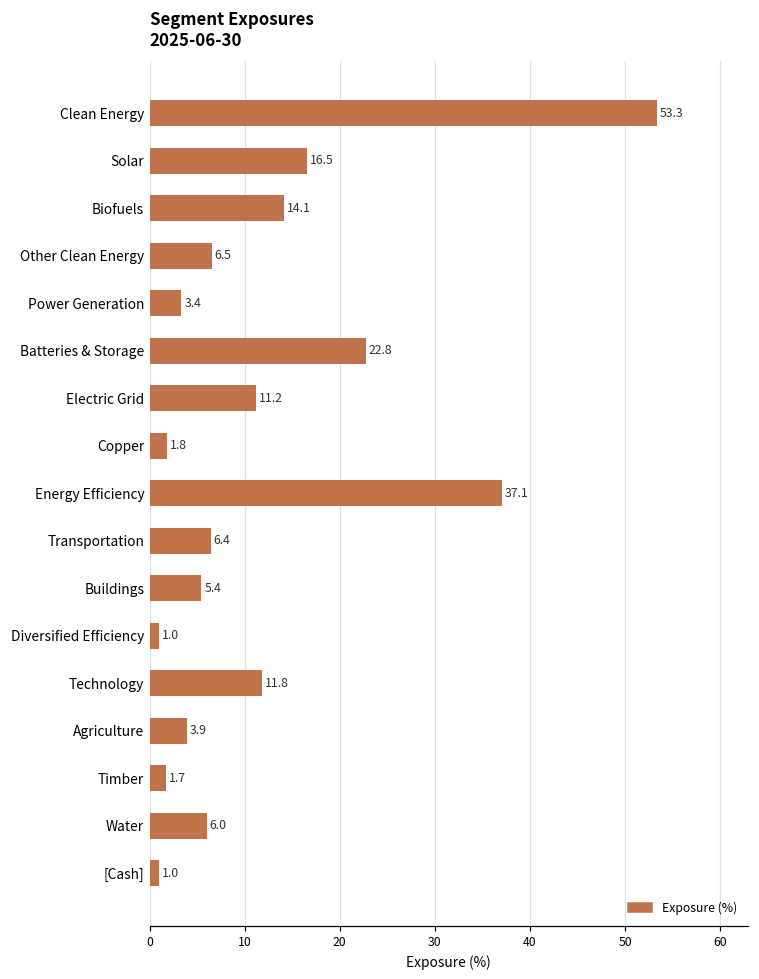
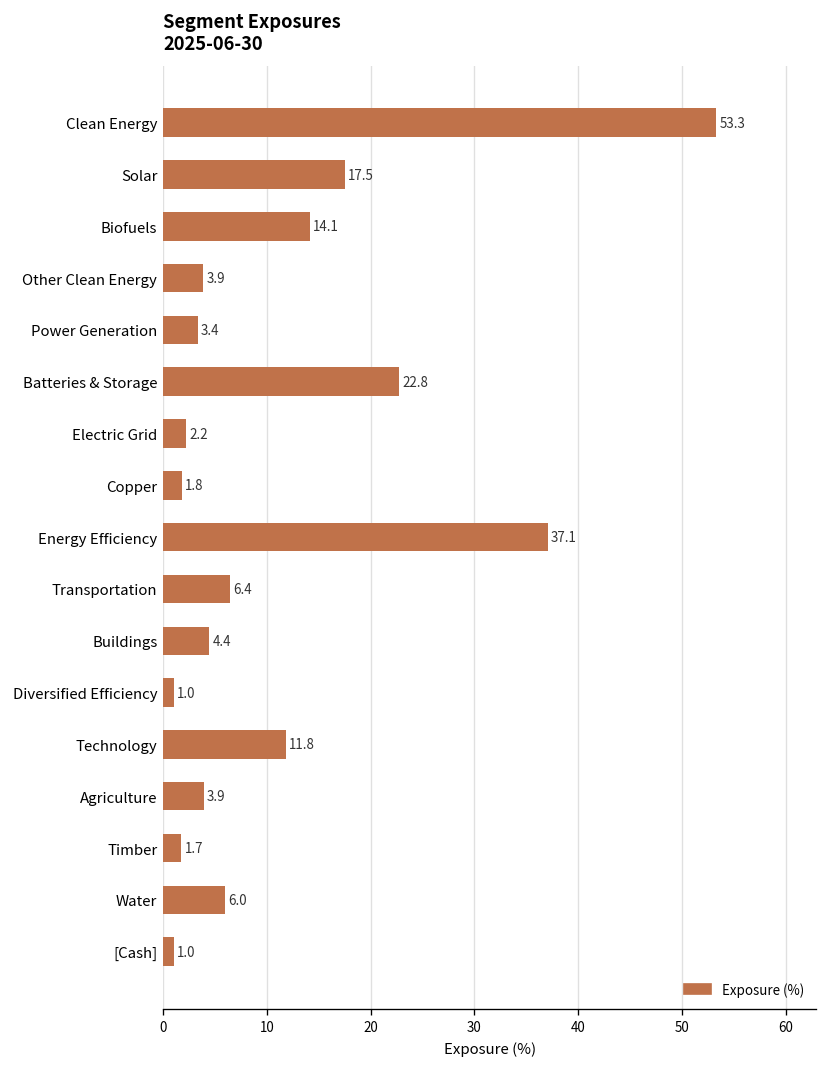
  {
    "Clean Energy": 53.3,
-   "Solar": 16.5,
+   "Solar": 17.5,
    "Biofuels": 14.1,
-   "Other Clean Energy": 6.5,
+   "Other Clean Energy": 3.9,
    "Power Generation": 3.4,
    "Batteries & Storage": 22.8,
-   "Electric Grid": 11.2,
+   "Electric Grid": 2.2,
    "Copper": 1.8,
    "Energy Efficiency": 37.1,
    "Transportation": 6.4,
-   "Buildings": 5.4,
+   "Buildings": 4.4,
    "Diversified Efficiency": 1.0,
    "Technology": 11.8,
    "Agriculture": 3.9,
    "Timber": 1.7,
    "Water": 6.0,
    "[Cash]": 1.0
  }
